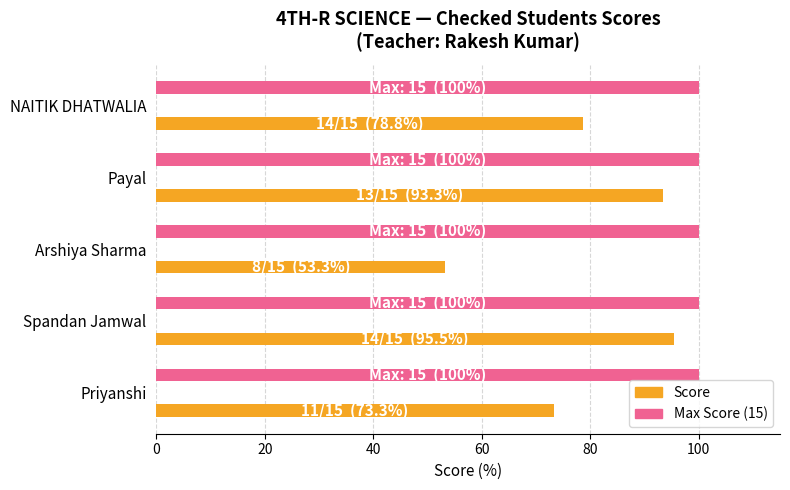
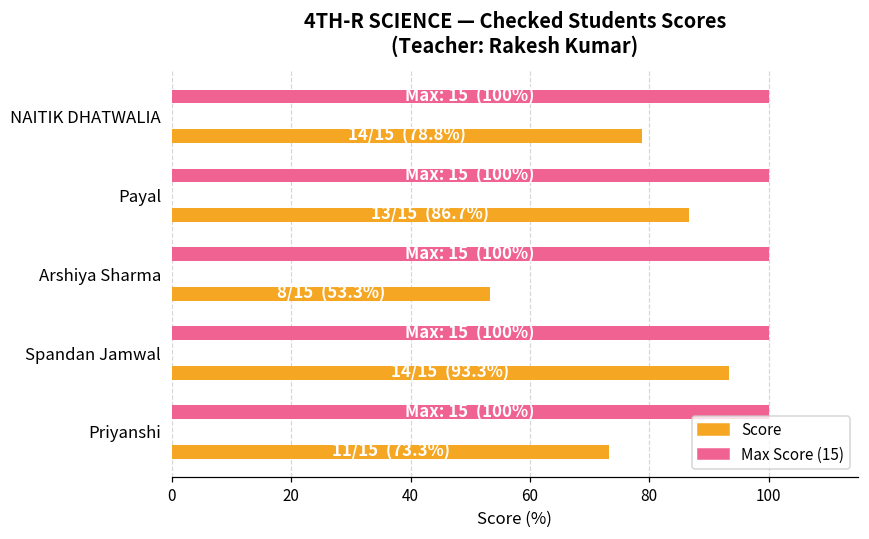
  {
    "Max Score (15)": {
      "NAITIK DHATWALIA": "(100%)",
      "Payal": "(100%)",
      "Arshiya Sharma": "(100%)",
      "Spandan Jamwal": "(100%)",
      "Priyanshi": "(100%)"
    },
    "Score": {
      "NAITIK DHATWALIA": "(78.8%)",
-     "Payal": "(93.3%)",
+     "Payal": "(86.7%)",
      "Arshiya Sharma": "(53.3%)",
-     "Spandan Jamwal": "(95.5%)",
+     "Spandan Jamwal": "(93.3%)",
      "Priyanshi": "(73.3%)"
    }
  }
